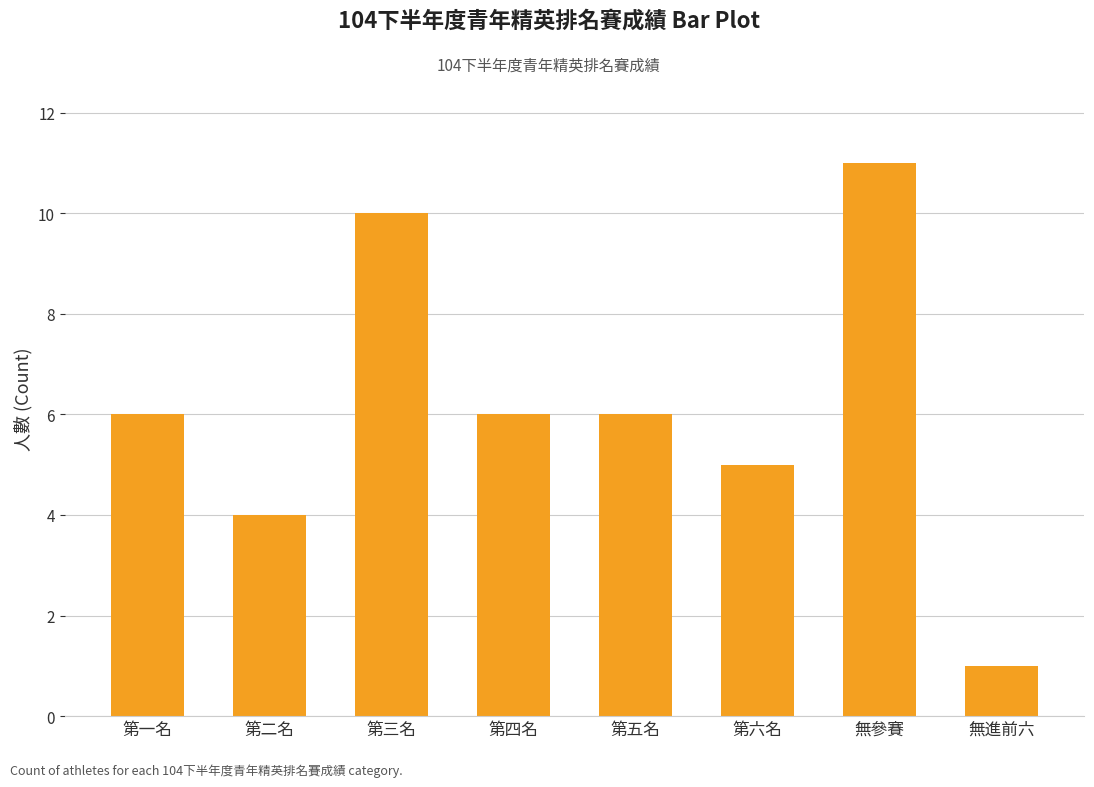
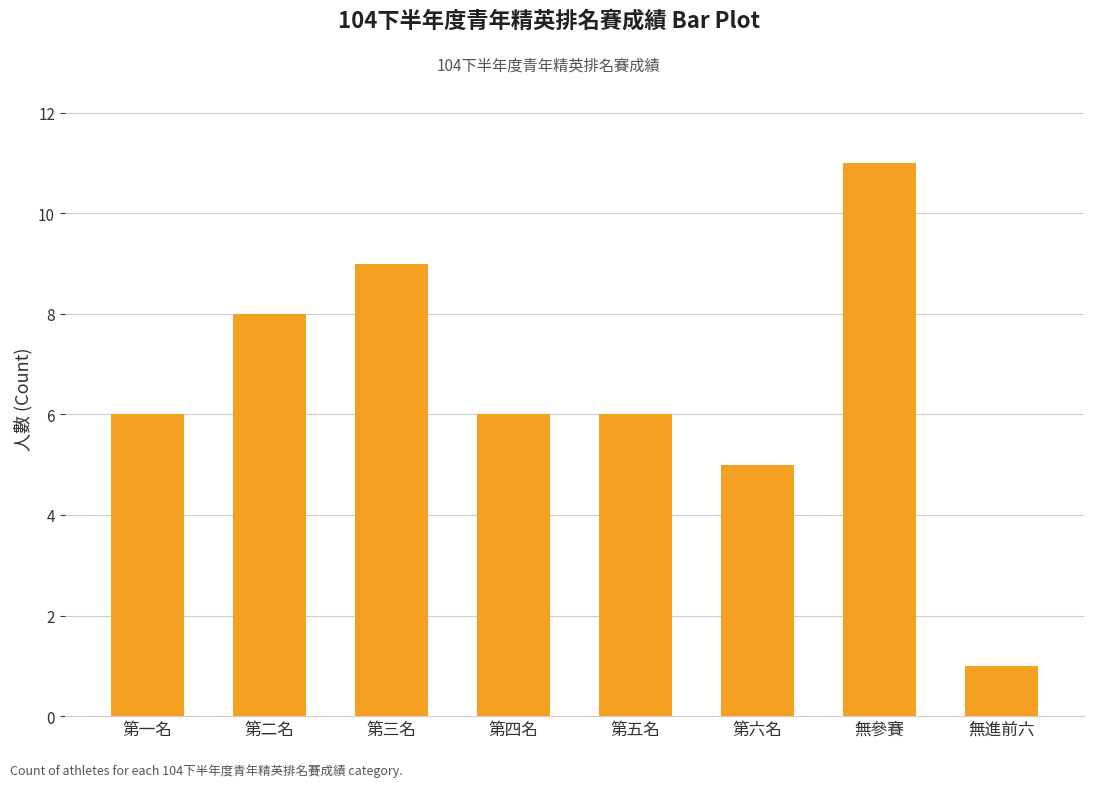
  {
    "第一名": 6,
-   "第二名": 4,
-   "第三名": 10,
+   "第二名": 8,
+   "第三名": 9,
    "第四名": 6,
    "第五名": 6,
    "第六名": 5,
    "無參賽": 11,
    "無進前六": 1
  }
